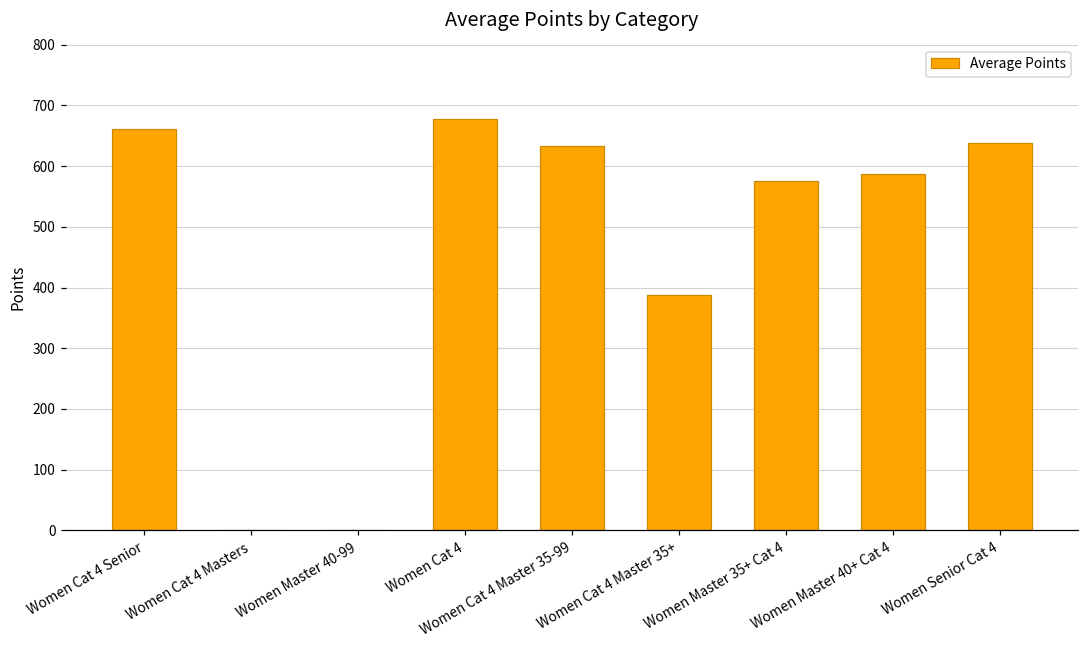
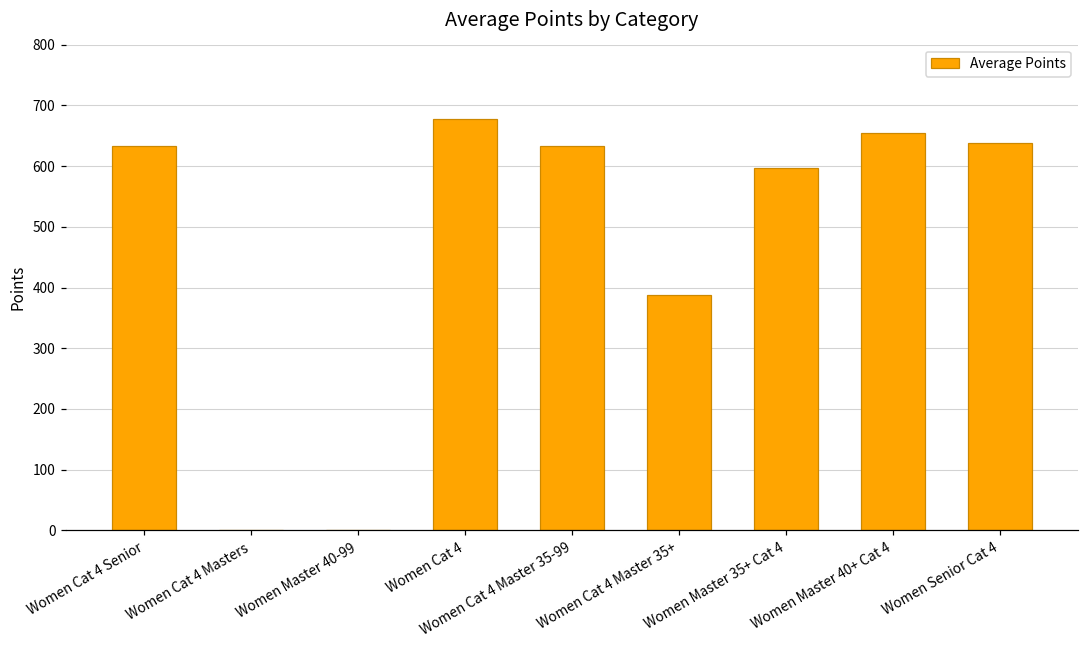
  {
-   "Women Cat 4 Senior": 660,
+   "Women Cat 4 Senior": 630,
    "Women Cat 4 Masters": 0,
    "Women Master 40-99": 0,
    "Women Cat 4": 680,
    "Women Cat 4 Master 35-99": 630,
    "Women Cat 4 Master 35+": 390,
-   "Women Master 35+ Cat 4": 580,
-   "Women Master 40+ Cat 4": 590,
+   "Women Master 35+ Cat 4": 600,
+   "Women Master 40+ Cat 4": 660,
    "Women Senior Cat 4": 640
  }
